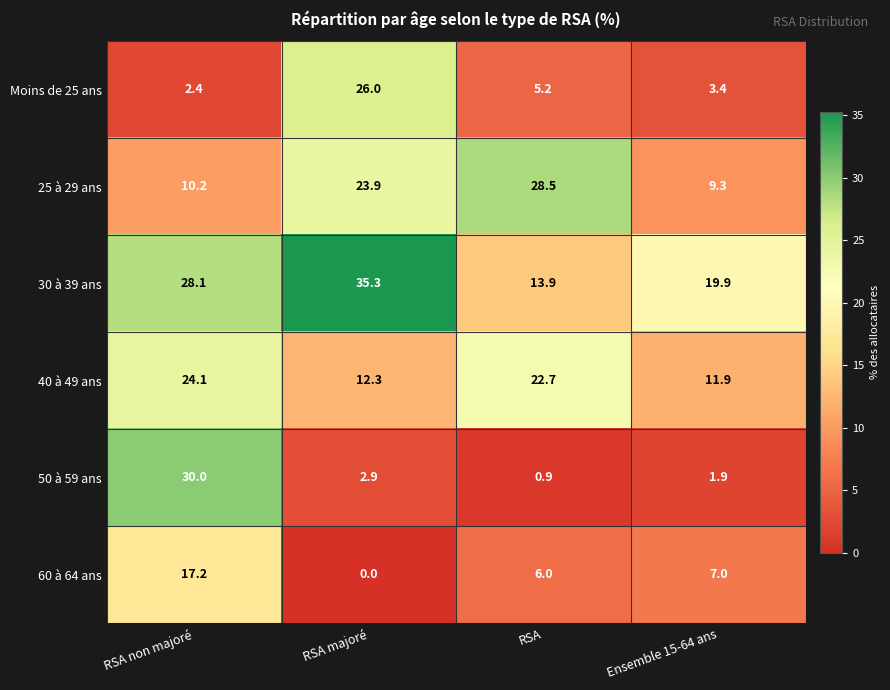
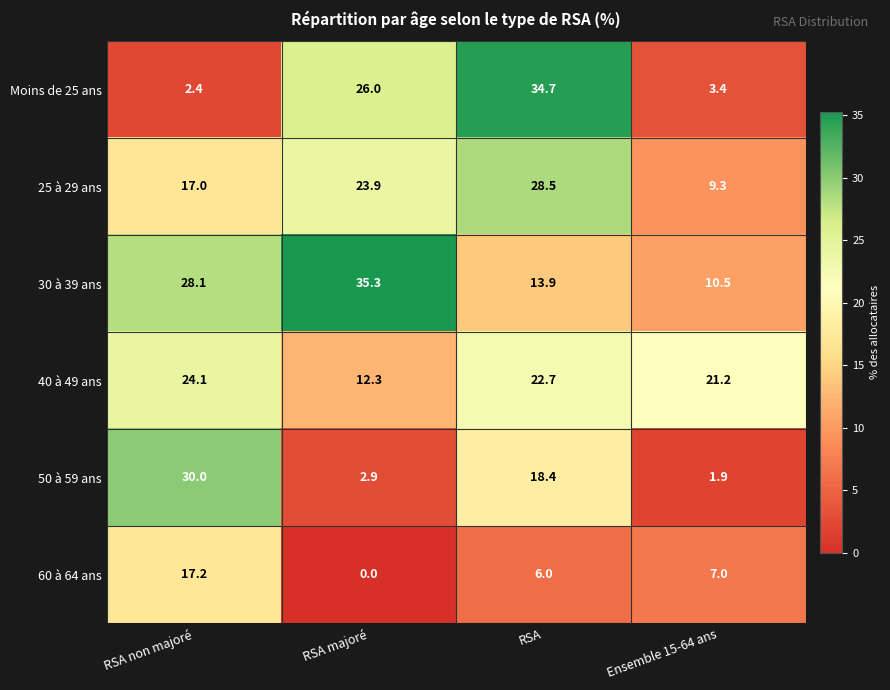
  {
    "Moins de 25 ans": {
      "RSA non majoré": 2.4,
      "RSA majoré": 26.0,
-     "RSA": 5.2,
+     "RSA": 34.7,
      "Ensemble 15-64 ans": 3.4
    },
    "25 à 29 ans": {
-     "RSA non majoré": 10.2,
+     "RSA non majoré": 17.0,
      "RSA majoré": 23.9,
      "RSA": 28.5,
      "Ensemble 15-64 ans": 9.3
    },
    "30 à 39 ans": {
      "RSA non majoré": 28.1,
      "RSA majoré": 35.3,
      "RSA": 13.9,
-     "Ensemble 15-64 ans": 19.9
+     "Ensemble 15-64 ans": 10.5
    },
    "40 à 49 ans": {
      "RSA non majoré": 24.1,
      "RSA majoré": 12.3,
      "RSA": 22.7,
-     "Ensemble 15-64 ans": 11.9
+     "Ensemble 15-64 ans": 21.2
    },
    "50 à 59 ans": {
      "RSA non majoré": 30.0,
      "RSA majoré": 2.9,
-     "RSA": 0.9,
+     "RSA": 18.4,
      "Ensemble 15-64 ans": 1.9
    },
    "60 à 64 ans": {
      "RSA non majoré": 17.2,
      "RSA majoré": 0.0,
      "RSA": 6.0,
      "Ensemble 15-64 ans": 7.0
    }
  }
